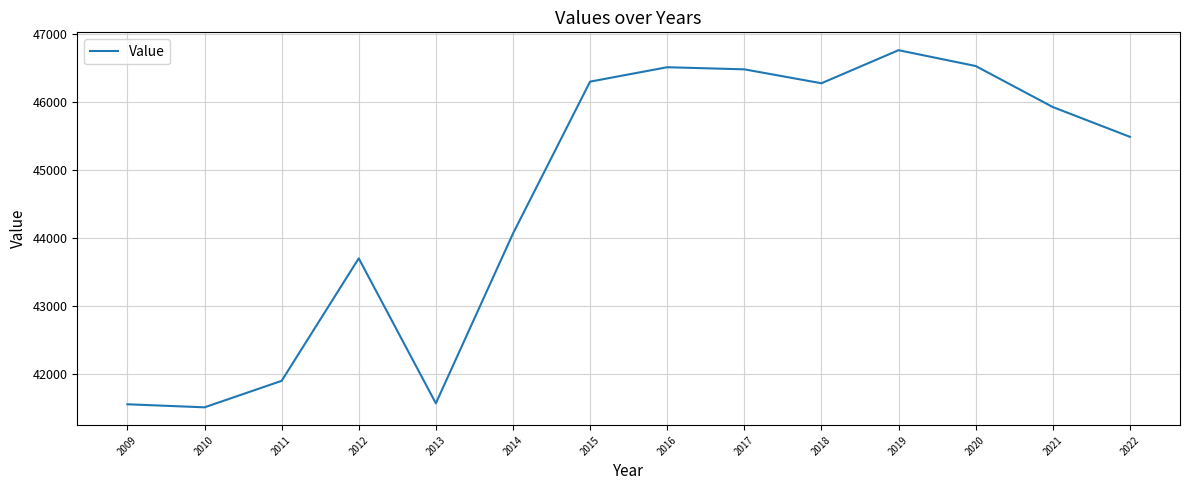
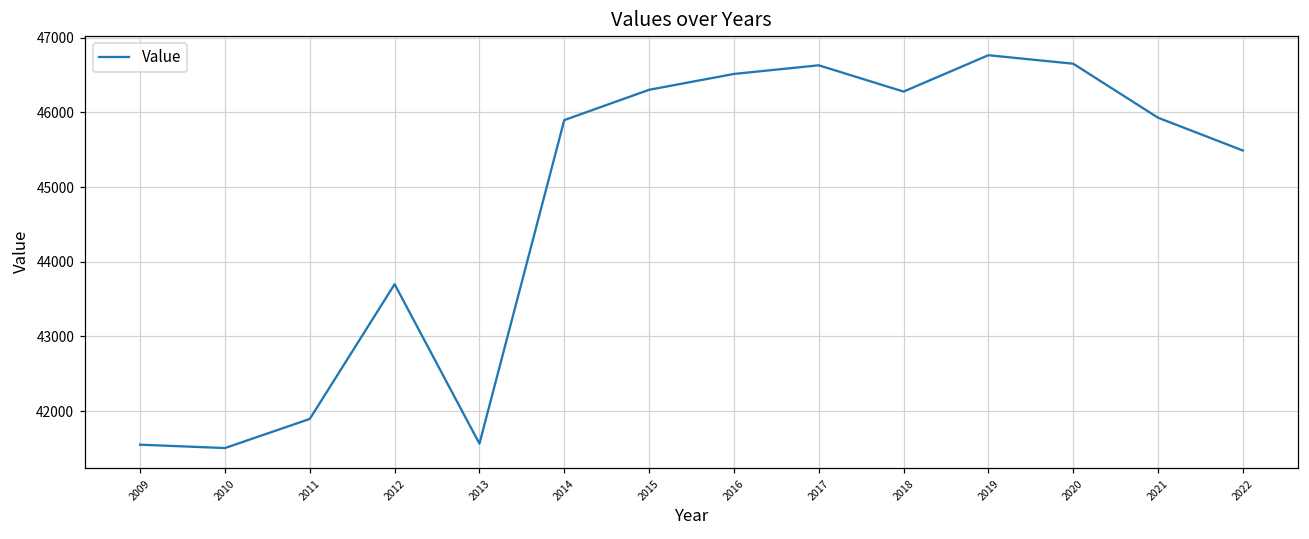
  {
    "2009": 41600,
    "2010": 41500,
    "2011": 41900,
    "2012": 43700,
    "2013": 41600,
-   "2014": 44100,
+   "2014": 45900,
    "2015": 46300,
    "2016": 46500,
-   "2017": 46500,
+   "2017": 46600,
    "2018": 46300,
    "2019": 46800,
-   "2020": 46500,
+   "2020": 46700,
    "2021": 45900,
    "2022": 45500
  }
